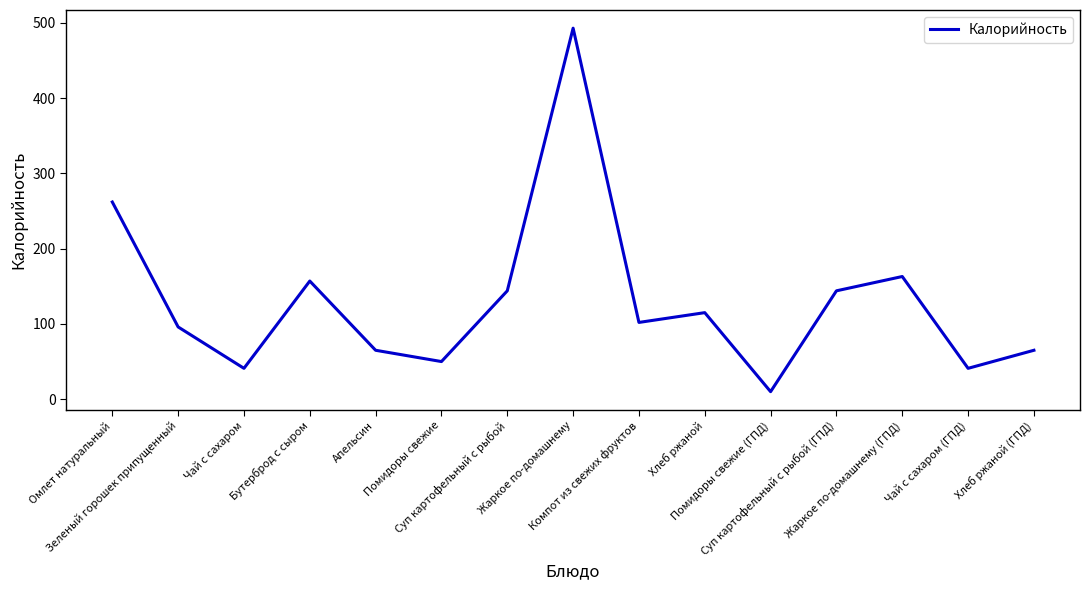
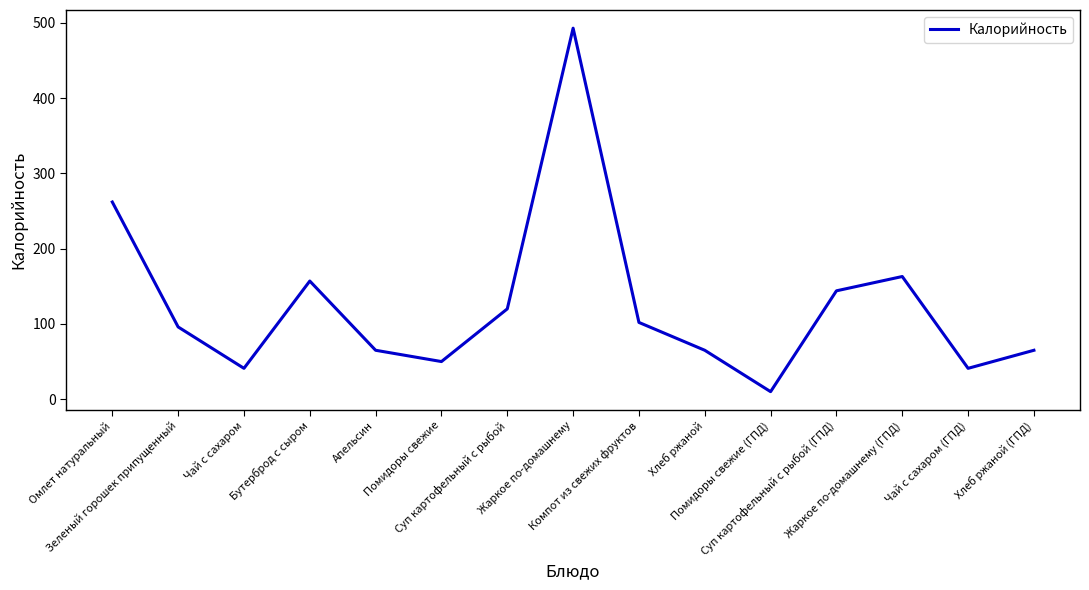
  {
    "Омлет натуральный": 260,
    "Зеленый горошек припущенный": 100,
    "Чай с сахаром": 40,
    "Бутерброд с сыром": 160,
    "Апельсин": 70,
    "Помидоры свежие": 50,
-   "Суп картофельный с рыбой": 140,
+   "Суп картофельный с рыбой": 120,
    "Жаркое по-домашнему": 490,
    "Компот из свежих фруктов": 100,
-   "Хлеб ржаной": 120,
+   "Хлеб ржаной": 70,
    "Помидоры свежие (ГПД)": 10,
    "Суп картофельный с рыбой (ГПД)": 140,
    "Жаркое по-домашнему (ГПД)": 160,
    "Чай с сахаром (ГПД)": 40,
    "Хлеб ржаной (ГПД)": 70
  }
